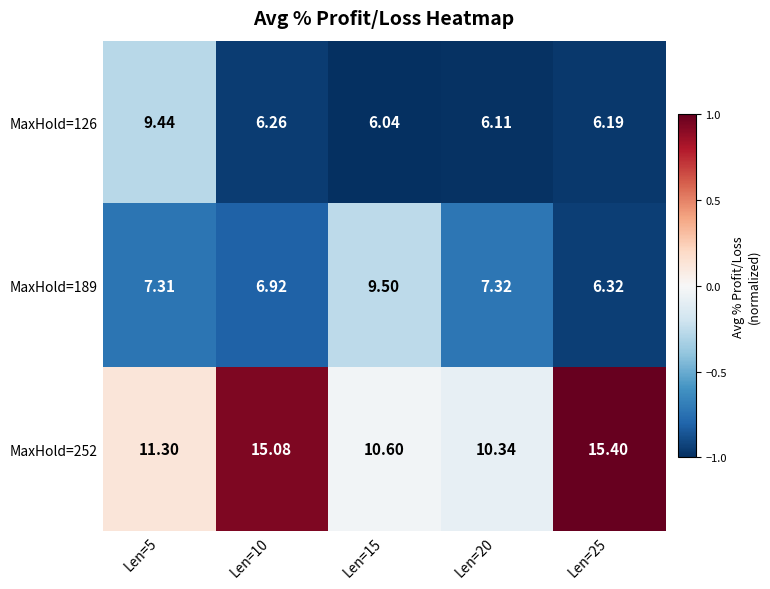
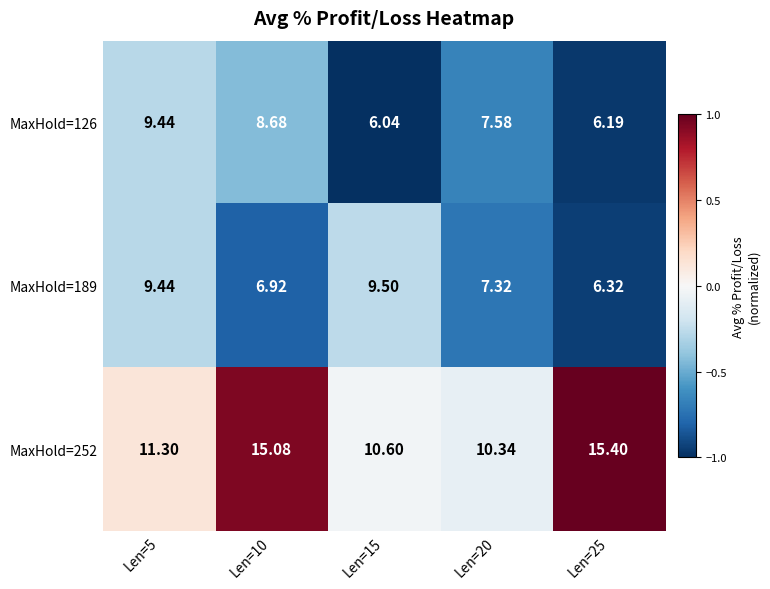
  {
    "MaxHold=126": {
      "Len=5": 9.44,
-     "Len=10": 6.26,
+     "Len=10": 8.68,
      "Len=15": 6.04,
-     "Len=20": 6.11,
+     "Len=20": 7.58,
      "Len=25": 6.19
    },
    "MaxHold=189": {
-     "Len=5": 7.31,
+     "Len=5": 9.44,
      "Len=10": 6.92,
      "Len=15": 9.50,
      "Len=20": 7.32,
      "Len=25": 6.32
    },
    "MaxHold=252": {
      "Len=5": 11.30,
      "Len=10": 15.08,
      "Len=15": 10.60,
      "Len=20": 10.34,
      "Len=25": 15.40
    }
  }
